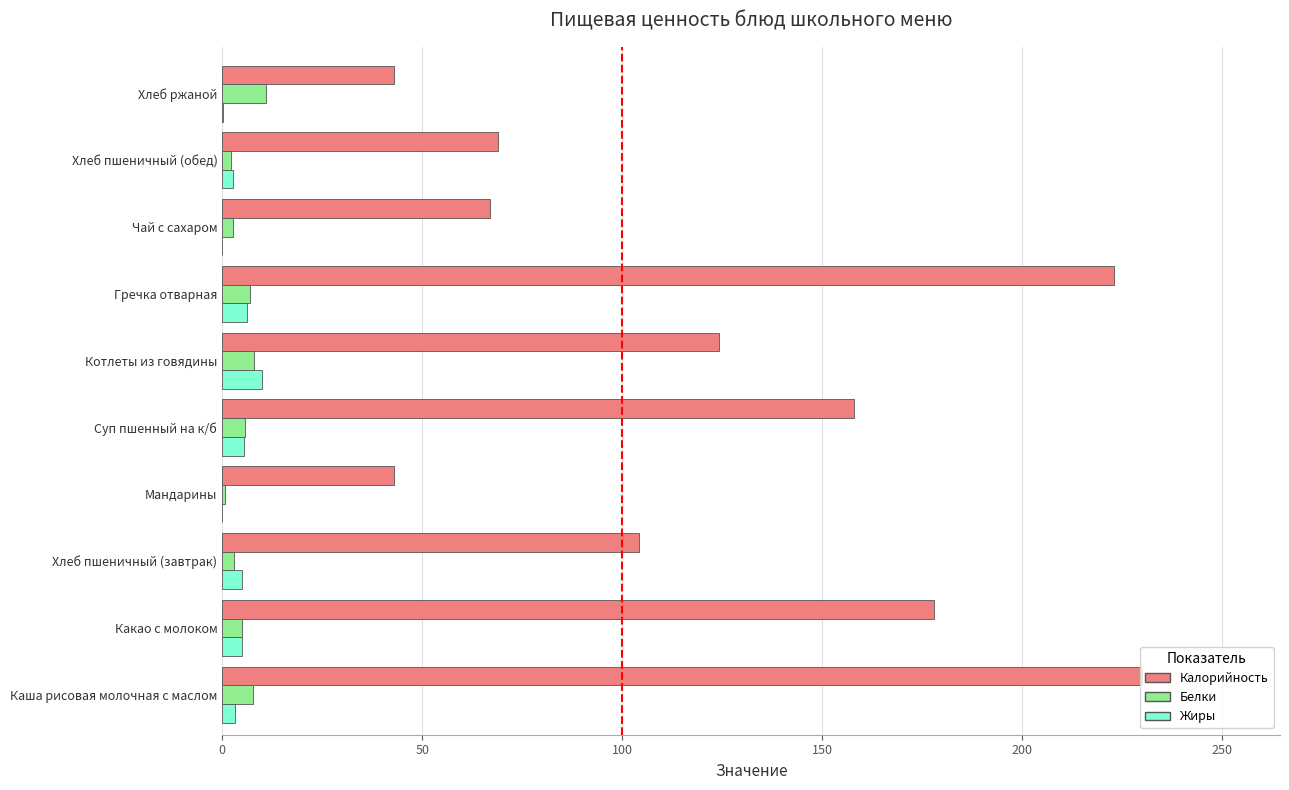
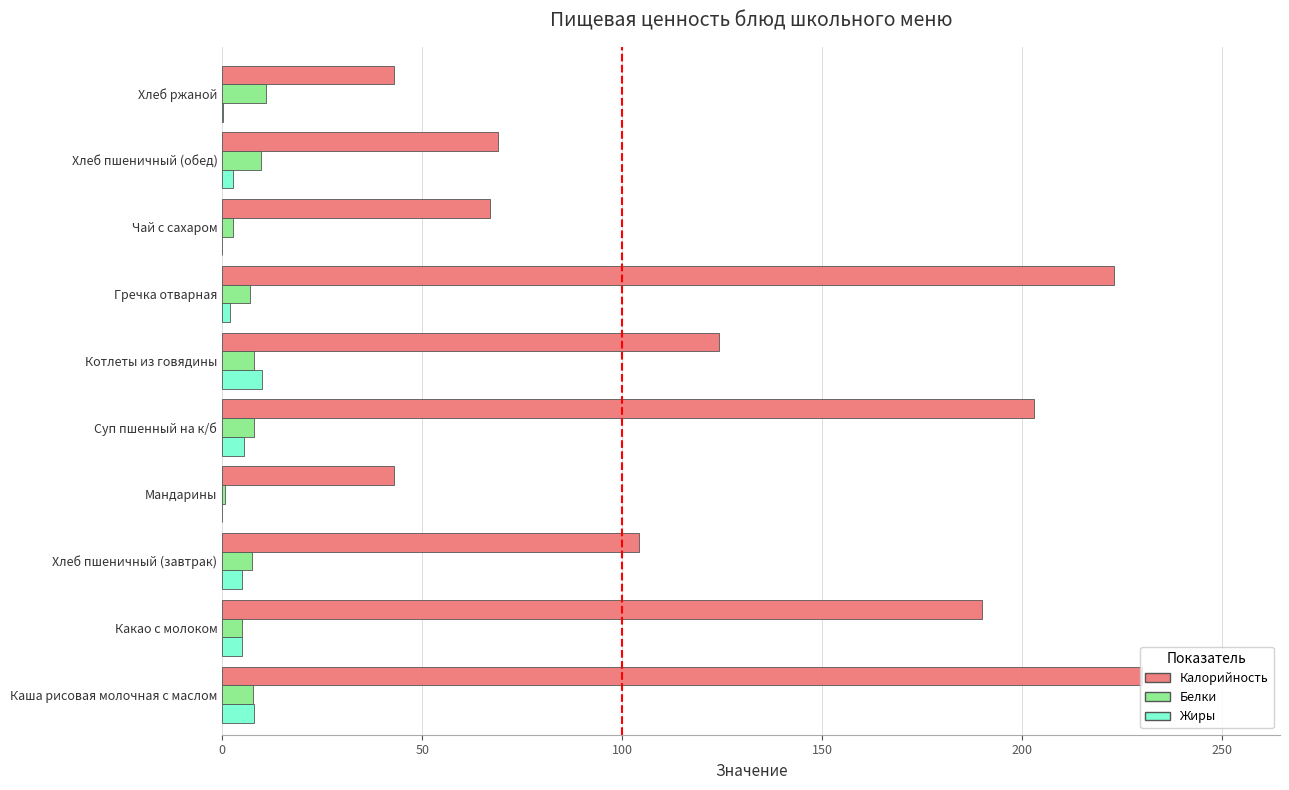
  {
    "Калорийность": {
      "Хлеб ржаной": 43,
      "Хлеб пшеничный (обед)": 69,
      "Чай с сахаром": 67,
      "Гречка отварная": 223,
      "Котлеты из говядины": 124,
-     "Суп пшенный на к/б": 158,
+     "Суп пшенный на к/б": 203,
      "Мандарины": 43,
      "Хлеб пшеничный (завтрак)": 104,
-     "Какао с молоком": 178
+     "Какао с молоком": 190
    },
    "Белки": {
      "Хлеб ржаной": 11,
-     "Хлеб пшеничный (обед)": 2,
+     "Хлеб пшеничный (обед)": 10,
      "Чай с сахаром": 3,
      "Гречка отварная": 7,
      "Котлеты из говядины": 8,
-     "Суп пшенный на к/б": 6,
+     "Суп пшенный на к/б": 8,
      "Мандарины": 1,
-     "Хлеб пшеничный (завтрак)": 3,
+     "Хлеб пшеничный (завтрак)": 7,
      "Какао с молоком": 5,
      "Каша рисовая молочная с маслом": 8
    },
    "Жиры": {
      "Хлеб пшеничный (обед)": 3,
      "Чай с сахаром": 0,
-     "Гречка отварная": 6,
+     "Гречка отварная": 2,
      "Котлеты из говядины": 10,
      "Суп пшенный на к/б": 5,
      "Мандарины": 0,
      "Хлеб пшеничный (завтрак)": 5,
      "Какао с молоком": 5,
-     "Каша рисовая молочная с маслом": 3
+     "Каша рисовая молочная с маслом": 8
    }
  }
